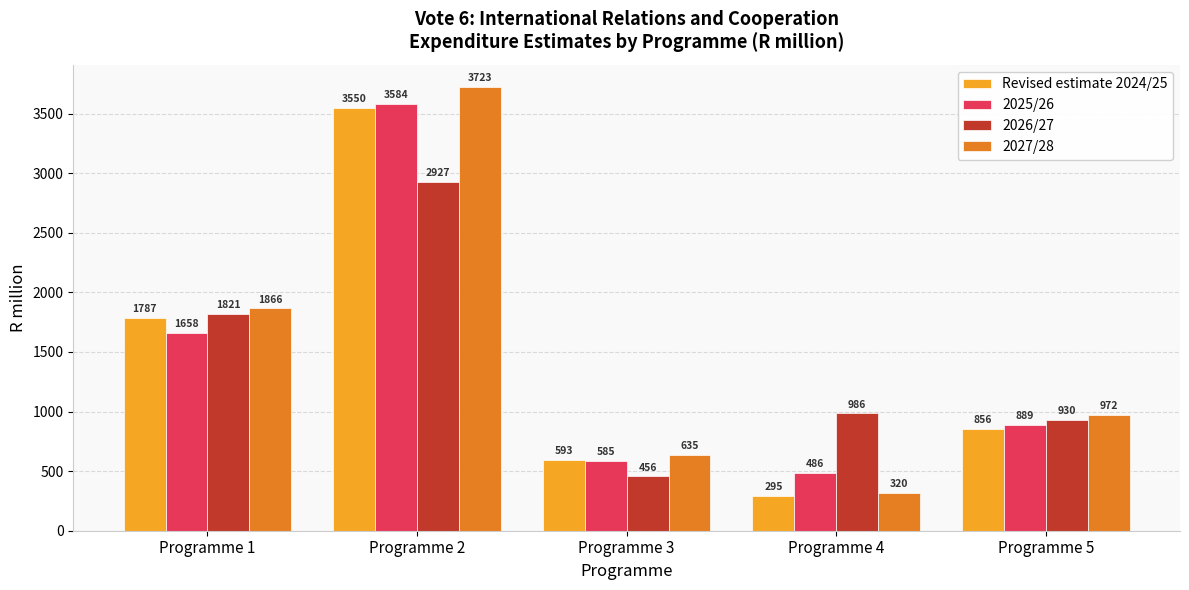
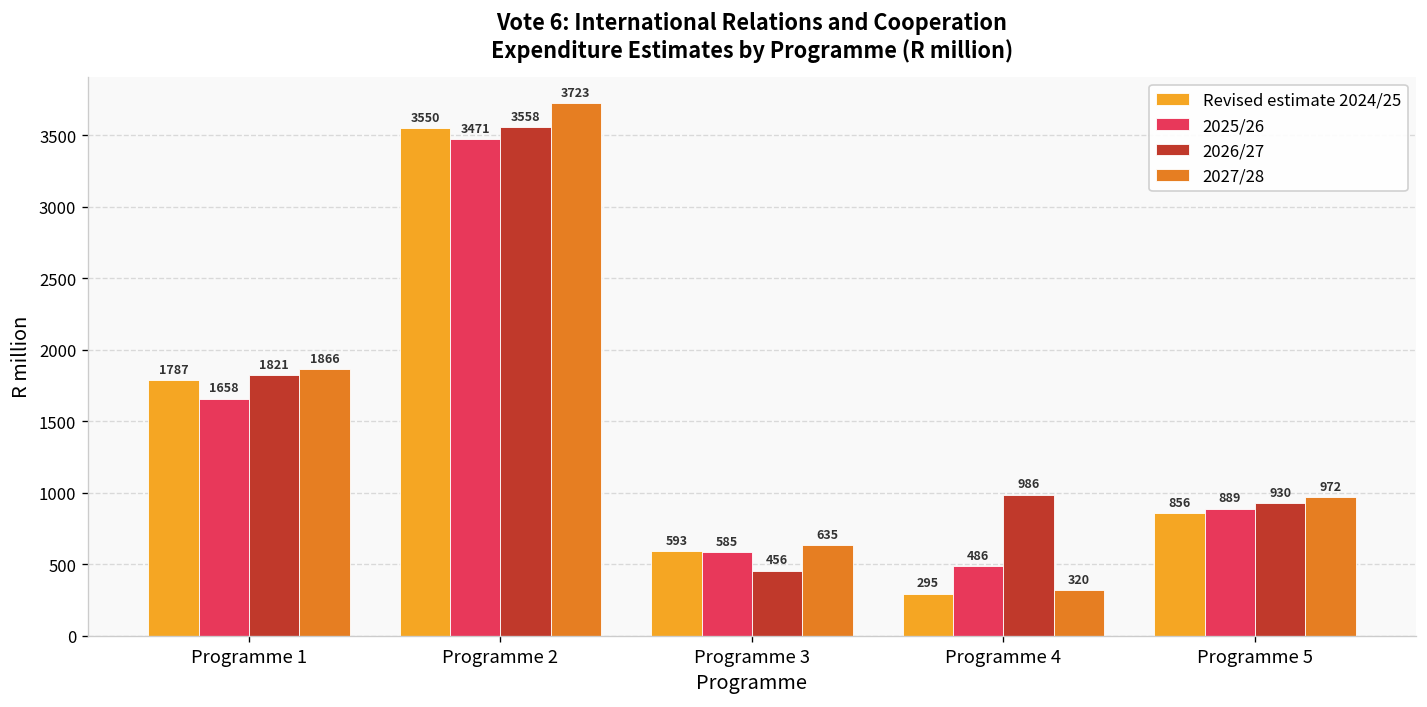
  {
    "2025/26": {
      "Programme 1": 1658,
-     "Programme 2": 3584,
+     "Programme 2": 3471,
      "Programme 3": 585,
      "Programme 4": 486,
      "Programme 5": 889
    },
    "2026/27": {
      "Programme 1": 1821,
-     "Programme 2": 2927,
+     "Programme 2": 3558,
      "Programme 3": 456,
      "Programme 4": 986,
      "Programme 5": 930
    }
  }
